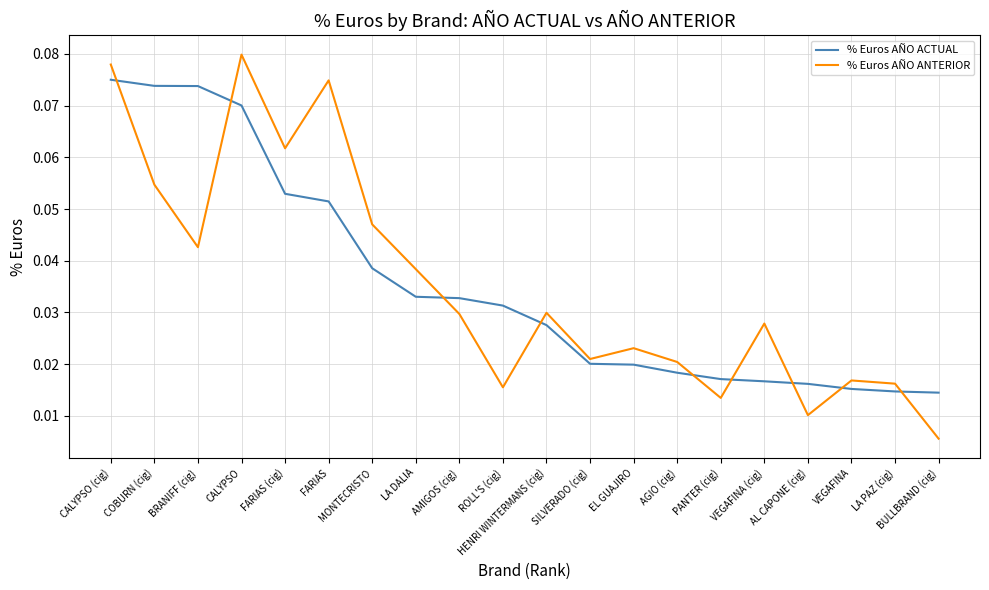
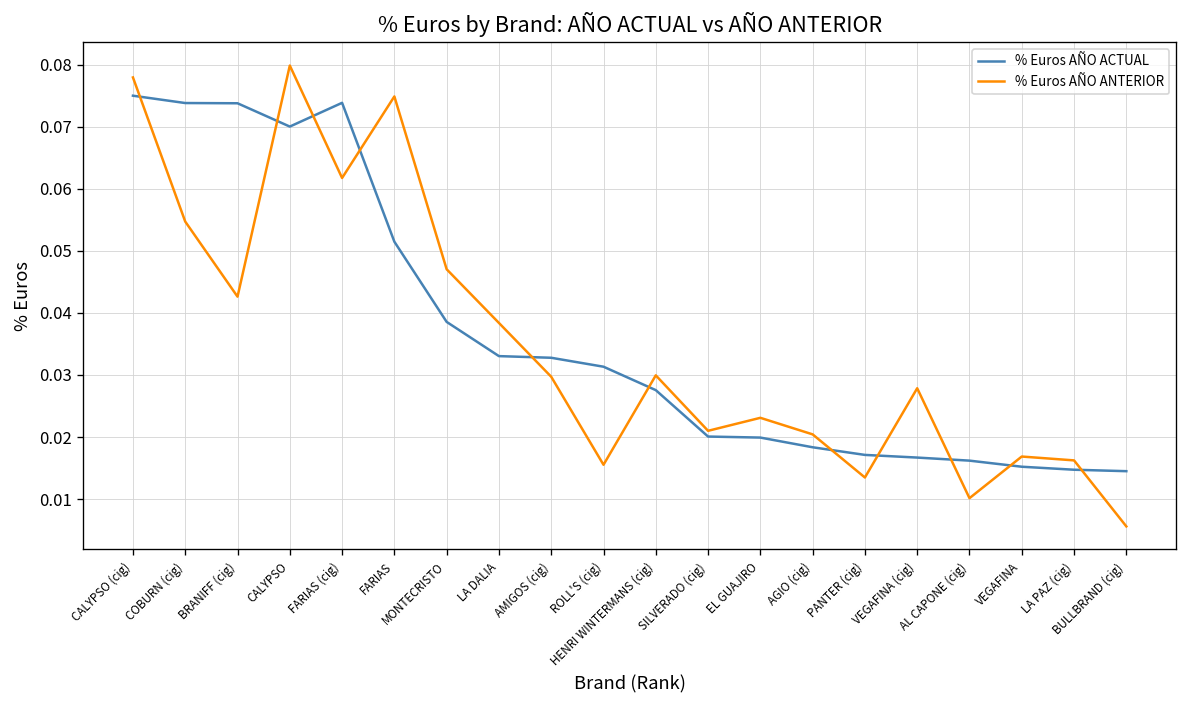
  {
    "% Euros AÑO ACTUAL": {
      "CALYPSO (cig)": 0.075,
      "COBURN (cig)": 0.074,
      "BRANIFF (cig)": 0.074,
      "CALYPSO": 0.070,
-     "FARIAS (cig)": 0.053,
+     "FARIAS (cig)": 0.074,
      "FARIAS": 0.051,
      "MONTECRISTO": 0.039,
      "LA DALIA": 0.033,
      "AMIGOS (cig)": 0.033,
      "ROLL'S (cig)": 0.031,
      "HENRI WINTERMANS (cig)": 0.028,
      "SILVERADO (cig)": 0.020,
      "EL GUAJIRO": 0.020,
      "AGIO (cig)": 0.018,
      "PANTER (cig)": 0.017,
      "VEGAFINA (cig)": 0.017,
      "AL CAPONE (cig)": 0.016,
      "VEGAFINA": 0.015,
      "LA PAZ (cig)": 0.015,
      "BULLBRAND (cig)": 0.015
    },
    "% Euros AÑO ANTERIOR": {
      "CALYPSO (cig)": 0.078,
      "COBURN (cig)": 0.055,
      "BRANIFF (cig)": 0.043,
      "CALYPSO": 0.080,
      "FARIAS (cig)": 0.062,
      "FARIAS": 0.075,
      "MONTECRISTO": 0.047,
      "LA DALIA": 0.038,
      "AMIGOS (cig)": 0.030,
      "ROLL'S (cig)": 0.016,
      "HENRI WINTERMANS (cig)": 0.030,
      "SILVERADO (cig)": 0.021,
      "EL GUAJIRO": 0.023,
      "AGIO (cig)": 0.020,
      "PANTER (cig)": 0.013,
      "VEGAFINA (cig)": 0.028,
      "AL CAPONE (cig)": 0.010,
      "VEGAFINA": 0.017,
      "LA PAZ (cig)": 0.016,
      "BULLBRAND (cig)": 0.006
    }
  }
